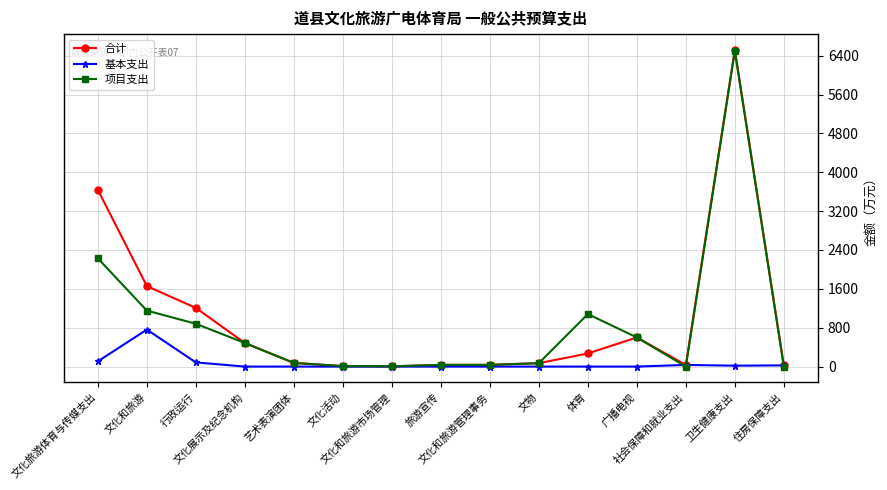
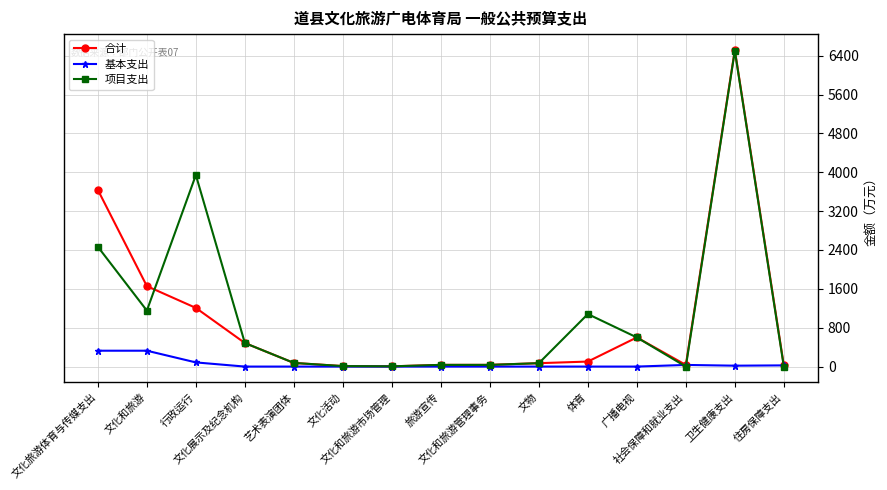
  {
    "合计": {
      "文化旅游体育与传媒支出": 3600,
      "文化和旅游": 1700,
      "行政运行": 1200,
-     "体育": 300
+     "体育": 100
    },
    "基本支出": {
-     "文化旅游体育与传媒支出": 100,
-     "文化和旅游": 800,
+     "文化旅游体育与传媒支出": 300,
+     "文化和旅游": 300,
      "行政运行": 100,
      "文化展示及纪念机构": 0,
      "艺术表演团体": 0,
      "文物": 0,
      "体育": 0,
      "广播电视": 0,
      "卫生健康支出": 0
    },
    "项目支出": {
-     "文化旅游体育与传媒支出": 2200,
+     "文化旅游体育与传媒支出": 2500,
      "文化和旅游": 1200,
-     "行政运行": 900,
+     "行政运行": 3900,
      "体育": 1100
    }
  }
